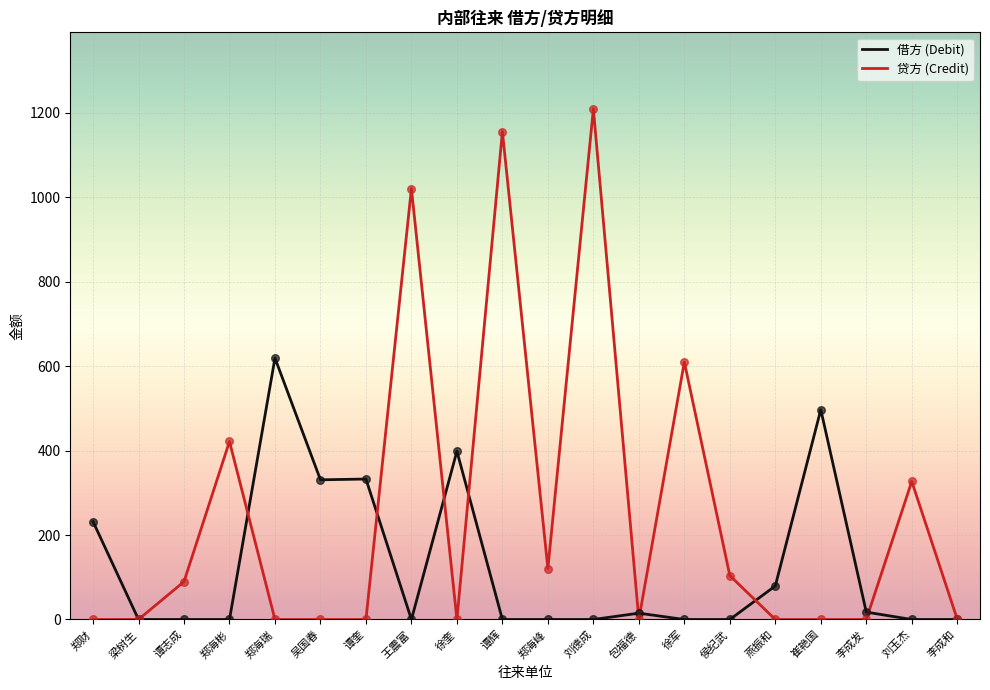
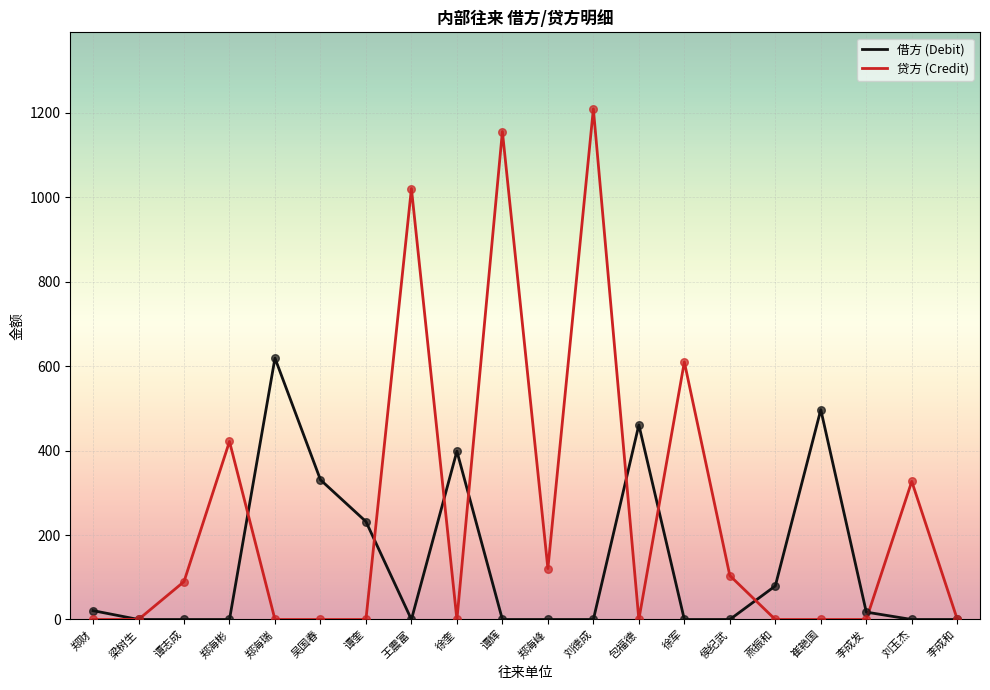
  {
    "借方 (Debit)": {
-     "郑财": 230,
+     "郑财": 20,
      "谭志成": 0,
      "郑海彬": 0,
      "郑海瑞": 620,
      "吴国春": 330,
-     "谭奎": 330,
+     "谭奎": 230,
      "王震富": 0,
      "徐奎": 400,
      "谭辉": 0,
      "郑海峰": 0,
      "刘德成": 0,
-     "包福德": 20,
+     "包福德": 460,
      "徐军": 0,
      "侯纪武": 0,
      "燕振和": 80,
      "崔艳国": 500,
      "李成发": 20,
      "刘玉杰": 0
    },
    "贷方 (Credit)": {
      "郑财": 0,
      "谭志成": 90,
      "郑海彬": 420,
      "郑海瑞": 0,
      "吴国春": 0,
      "谭奎": 0,
      "王震富": 1020,
      "徐奎": 0,
      "谭辉": 1160,
      "郑海峰": 120,
      "刘德成": 1210,
      "包福德": 0,
      "徐军": 610,
      "侯纪武": 100,
      "燕振和": 0,
      "崔艳国": 0,
      "李成发": 0,
      "刘玉杰": 330
    }
  }
